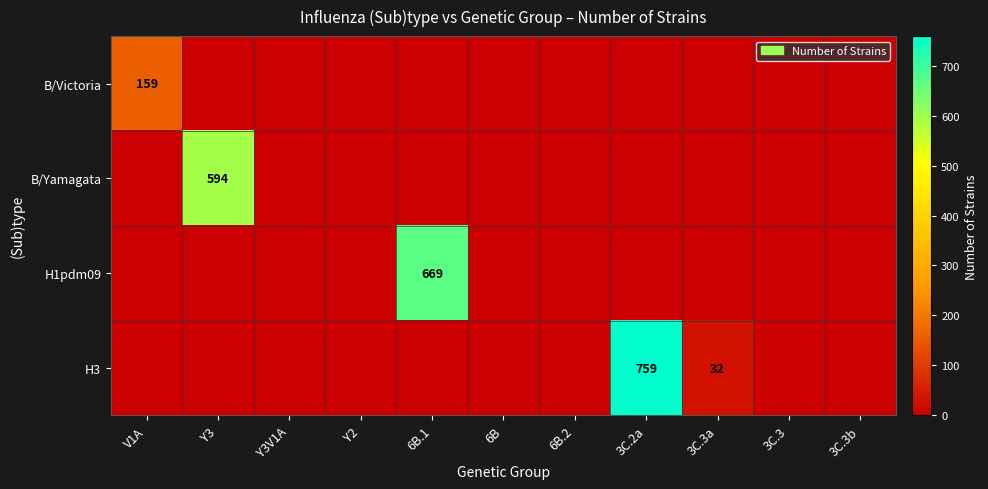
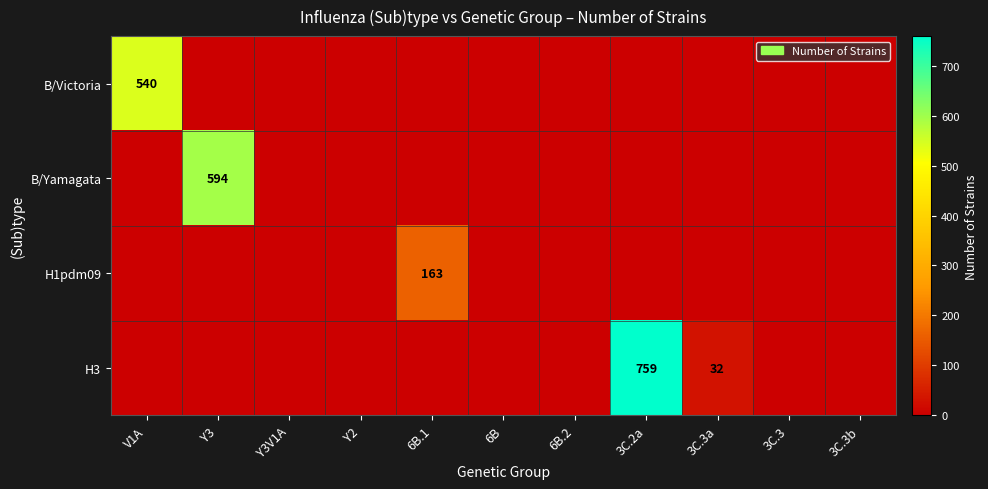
  {
    "B/Victoria": {
-     "V1A": 159
+     "V1A": 540
    },
    "B/Yamagata": {
      "Y3": 594
    },
    "H1pdm09": {
-     "6B.1": 669
+     "6B.1": 163
    },
    "H3": {
      "3C.2a": 759,
      "3C.3a": 32
    }
  }
